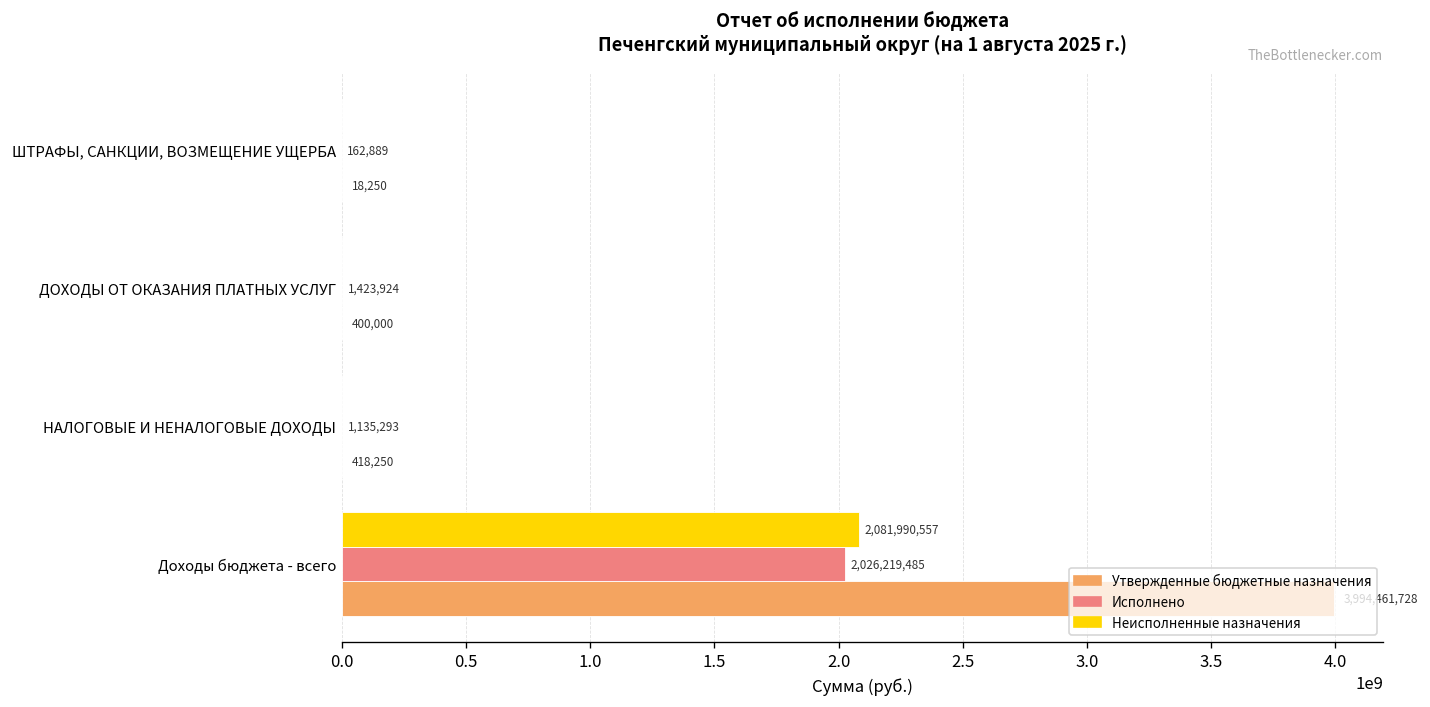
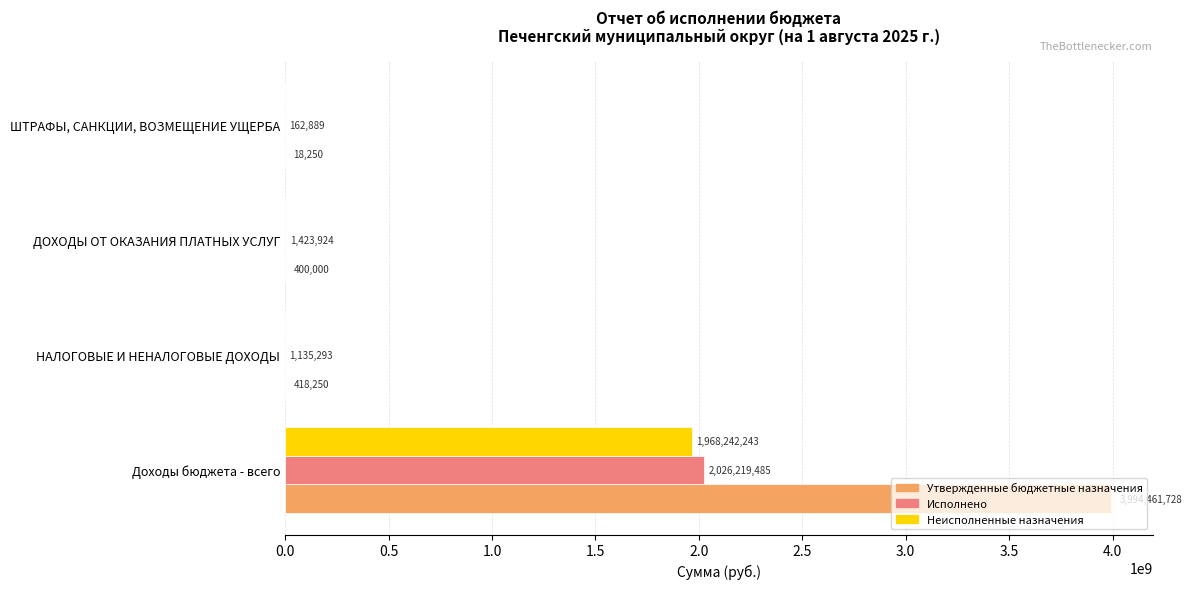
  {
    "Неисполненные назначения": {
-     "Доходы бюджета - всего": "2,081,990,557"
+     "Доходы бюджета - всего": "1,968,242,243"
    }
  }
